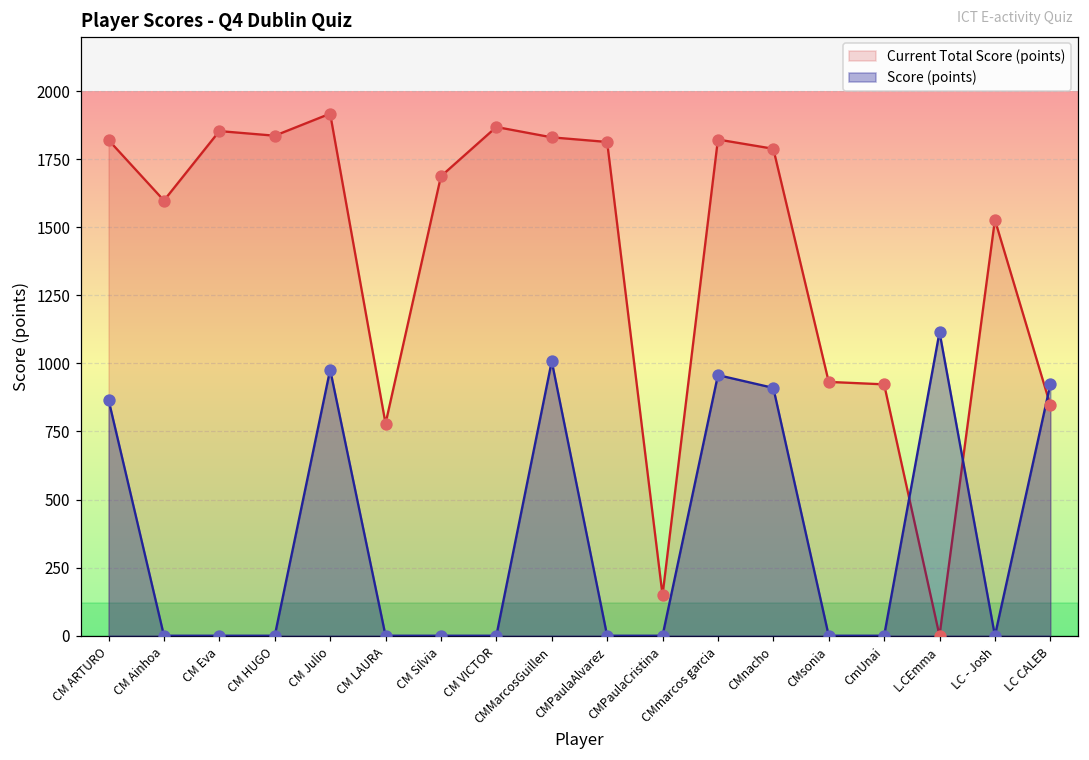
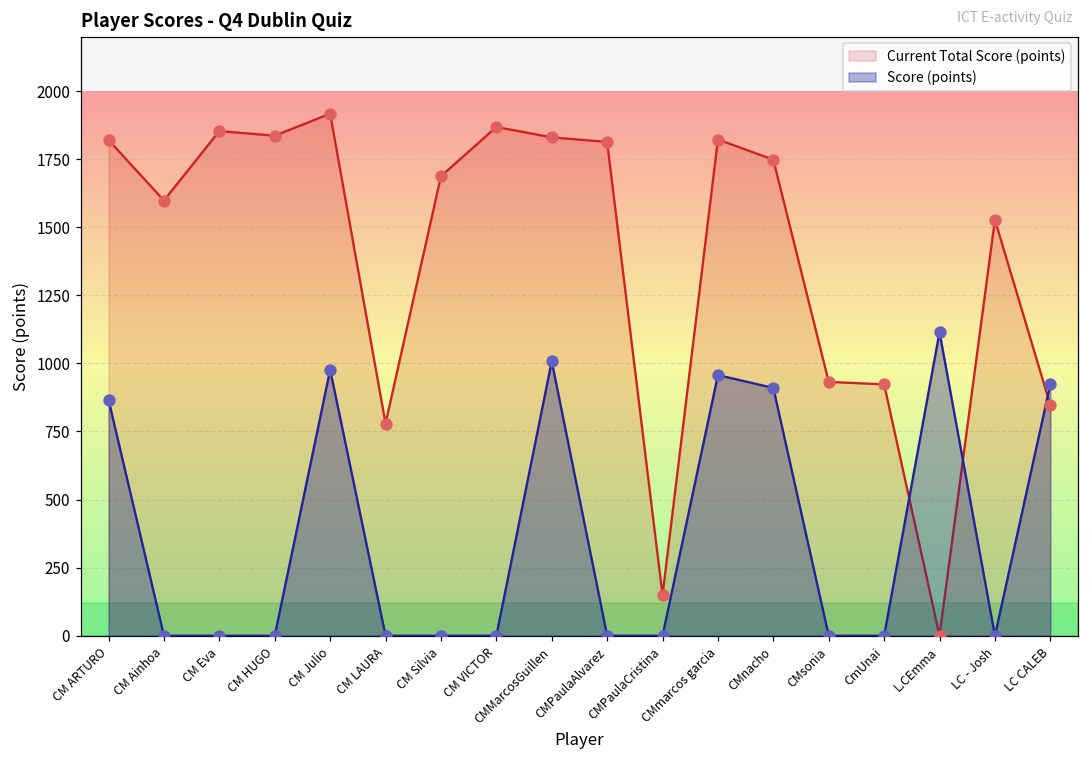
  {
    "Current Total Score (points)": {
      "CM ARTURO": 1820,
      "CM Ainhoa": 1600,
      "CM Eva": 1850,
      "CM HUGO": 1840,
      "CM Julio": 1920,
      "CM LAURA": 780,
      "CM Silvia": 1690,
      "CM VICTOR": 1870,
      "CMMarcosGuillen": 1830,
      "CMPaulaAlvarez": 1810,
      "CMPaulaCristina": 150,
      "CMmarcos garcia": 1820,
-     "CMnacho": 1790,
+     "CMnacho": 1750,
      "CMsonia": 930,
      "CmUnai": 920,
      "L.CEmma": 0,
      "LC - Josh": 1530,
      "LC CALEB": 850
    },
    "Score (points)": {
      "CM ARTURO": 870,
      "CM Ainhoa": 0,
      "CM Eva": 0,
      "CM HUGO": 0,
      "CM Julio": 980,
      "CM LAURA": 0,
      "CM Silvia": 0,
      "CM VICTOR": 0,
      "CMMarcosGuillen": 1010,
      "CMPaulaAlvarez": 0,
      "CMPaulaCristina": 0,
      "CMmarcos garcia": 960,
      "CMnacho": 910,
      "CMsonia": 0,
      "CmUnai": 0,
      "L.CEmma": 1120,
      "LC - Josh": 0,
      "LC CALEB": 920
    }
  }
